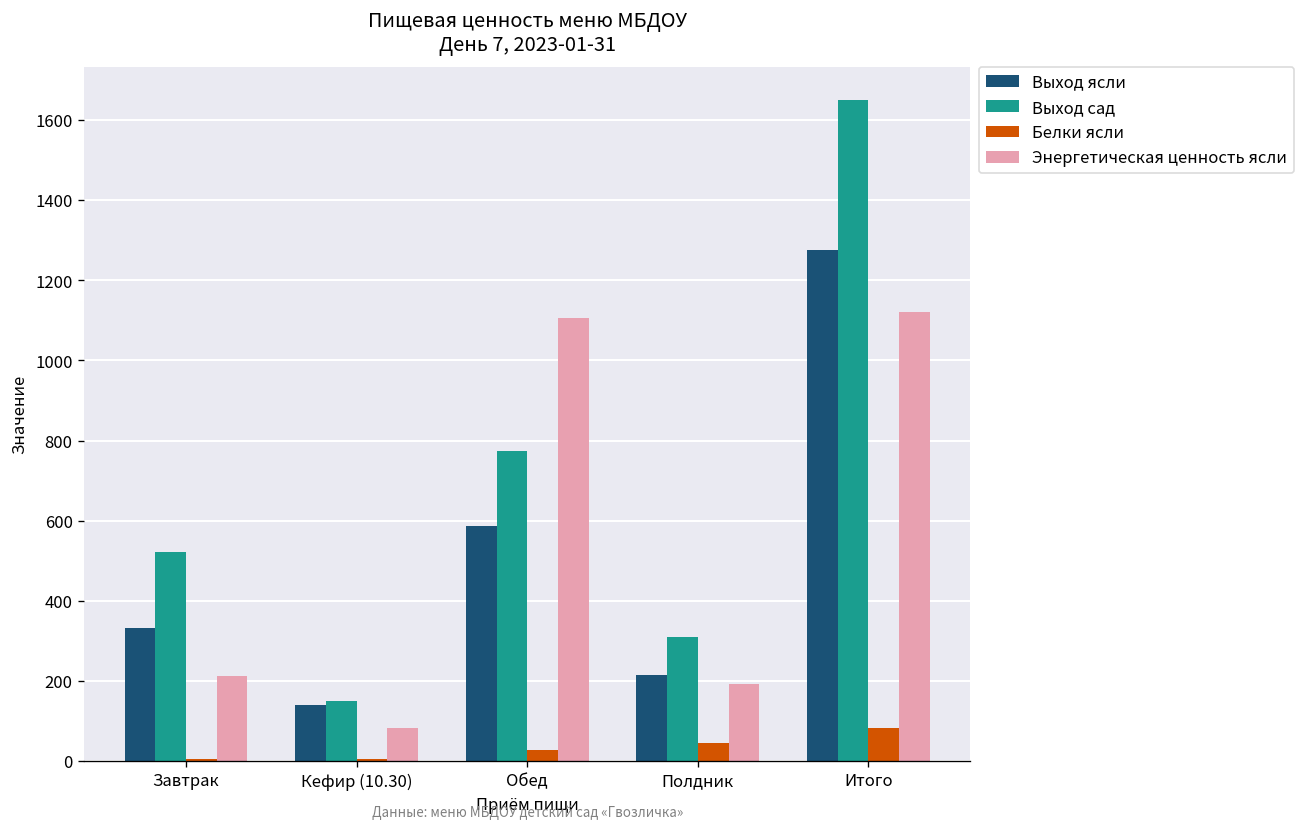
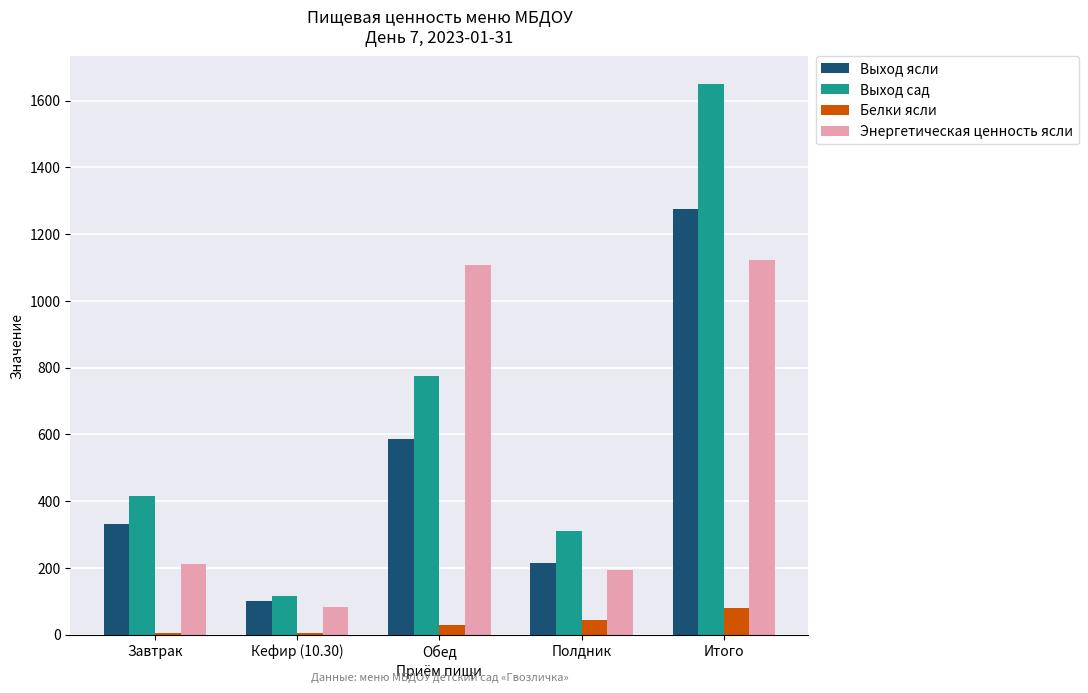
  {
    "Выход ясли": {
      "Завтрак": 330,
-     "Кефир (10.30)": 140,
+     "Кефир (10.30)": 100,
      "Обед": 590,
      "Полдник": 220,
      "Итого": 1280
    },
    "Выход сад": {
-     "Завтрак": 520,
-     "Кефир (10.30)": 150,
+     "Завтрак": 420,
+     "Кефир (10.30)": 120,
      "Обед": 780,
      "Полдник": 310,
      "Итого": 1650
    },
    "Белки ясли": {
      "Обед": 30,
      "Полдник": 50,
      "Итого": 80
    },
    "Энергетическая ценность ясли": {
      "Завтрак": 210,
      "Кефир (10.30)": 80,
      "Обед": 1110,
      "Полдник": 190,
      "Итого": 1120
    }
  }
